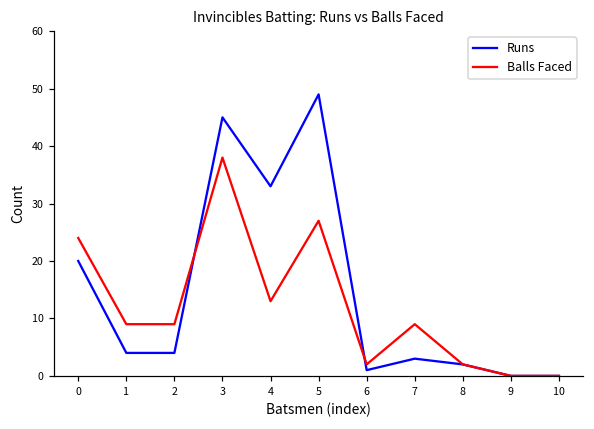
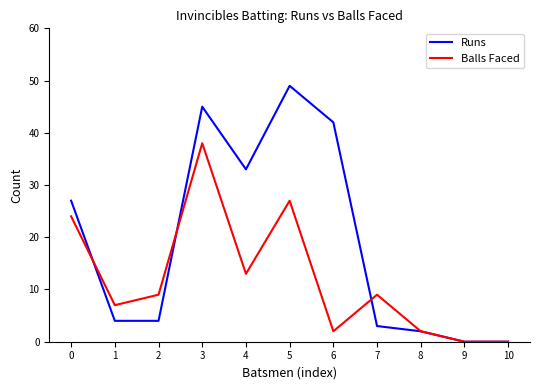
  {
    "Runs": {
-     "0": 20,
+     "0": 27,
      "1": 4,
      "2": 4,
      "3": 45,
      "4": 33,
      "5": 49,
-     "6": 1,
+     "6": 42,
      "7": 3
    },
    "Balls Faced": {
      "0": 24,
-     "1": 9,
+     "1": 7,
      "2": 9,
      "3": 38,
      "4": 13,
      "5": 27,
      "6": 2,
      "7": 9
    }
  }
